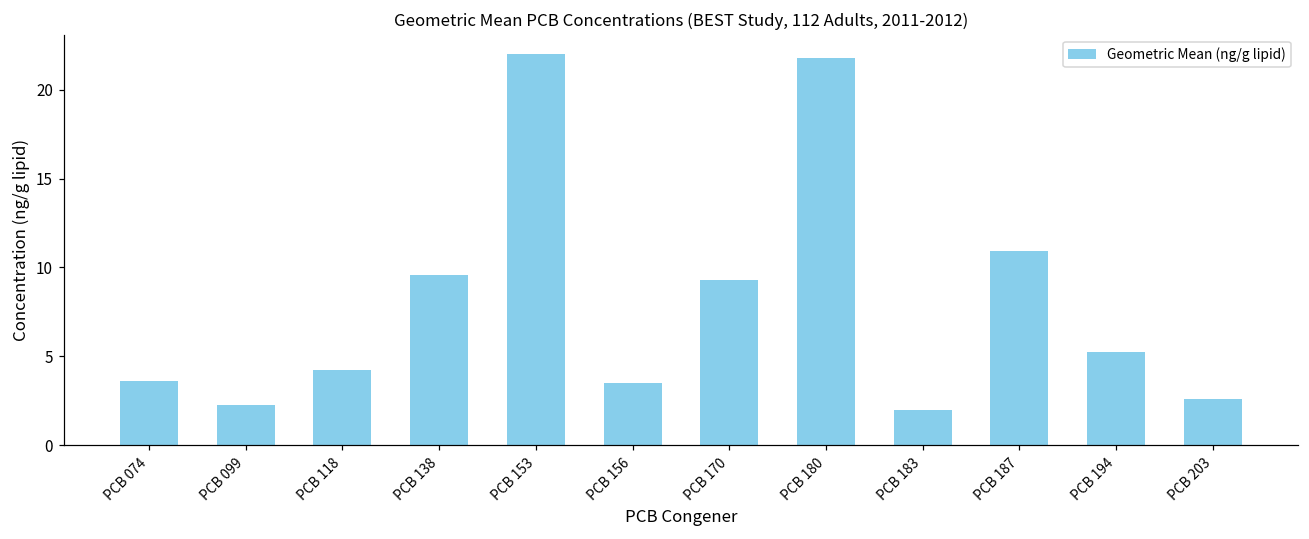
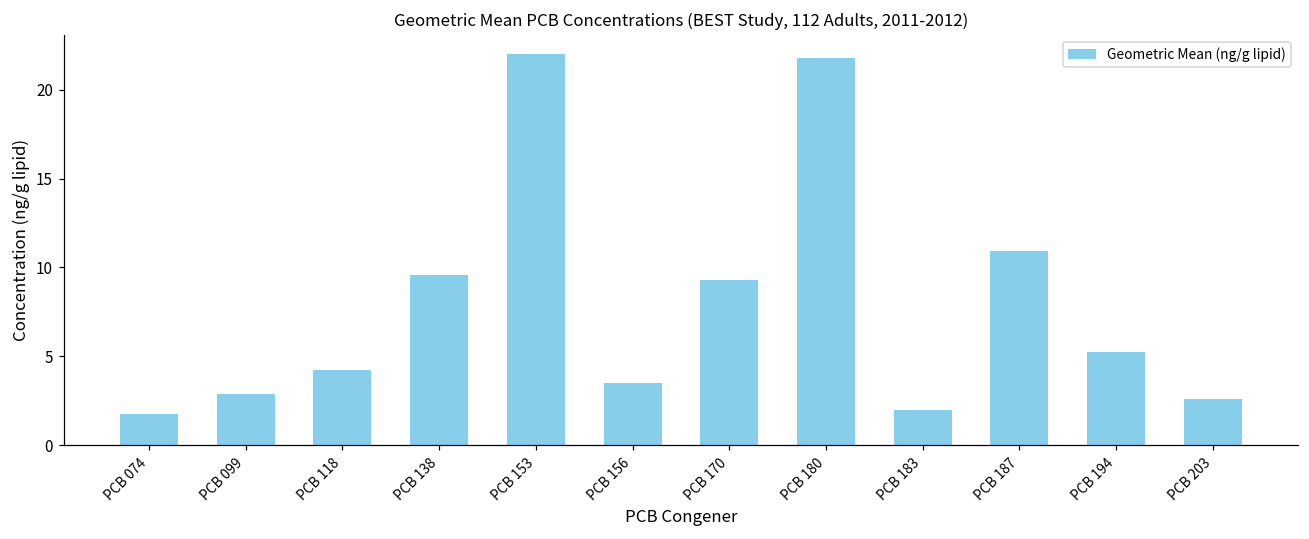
  {
-   "PCB 074": 3.6,
-   "PCB 099": 2.3,
+   "PCB 074": 1.7,
+   "PCB 099": 2.9,
    "PCB 118": 4.3,
    "PCB 138": 9.6,
    "PCB 153": 22.0,
    "PCB 156": 3.5,
    "PCB 170": 9.3,
    "PCB 180": 21.8,
    "PCB 183": 2.0,
    "PCB 187": 10.9,
    "PCB 194": 5.2,
    "PCB 203": 2.6
  }
